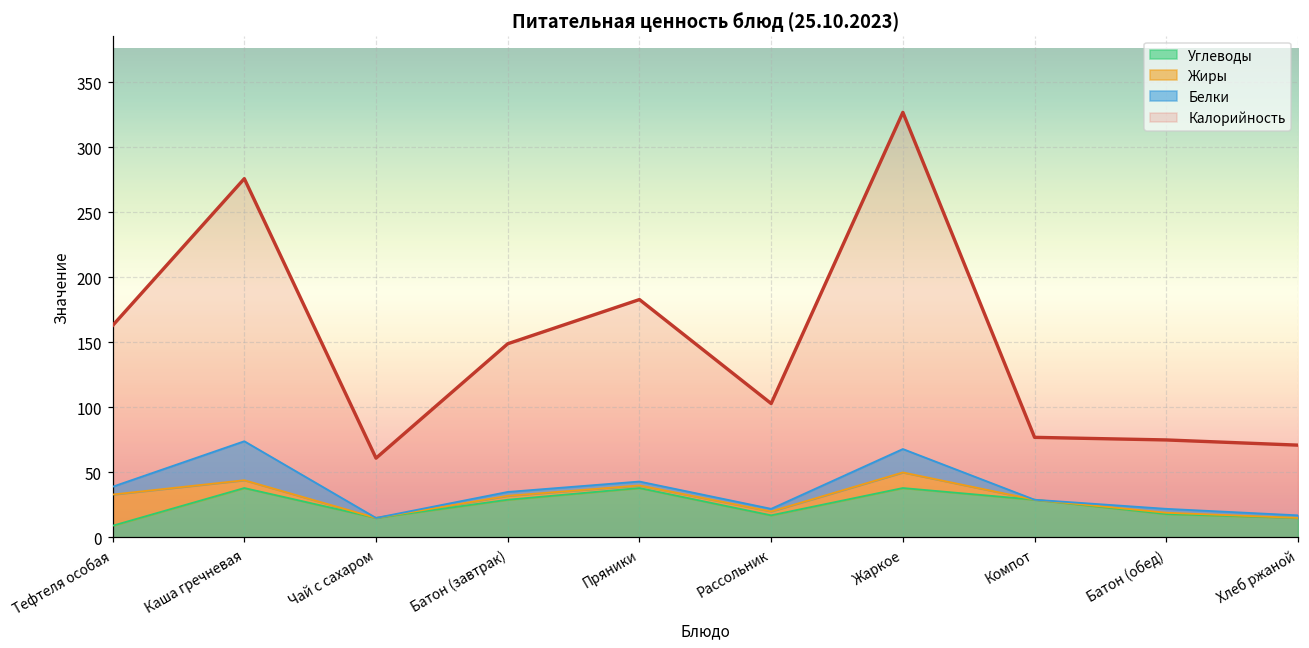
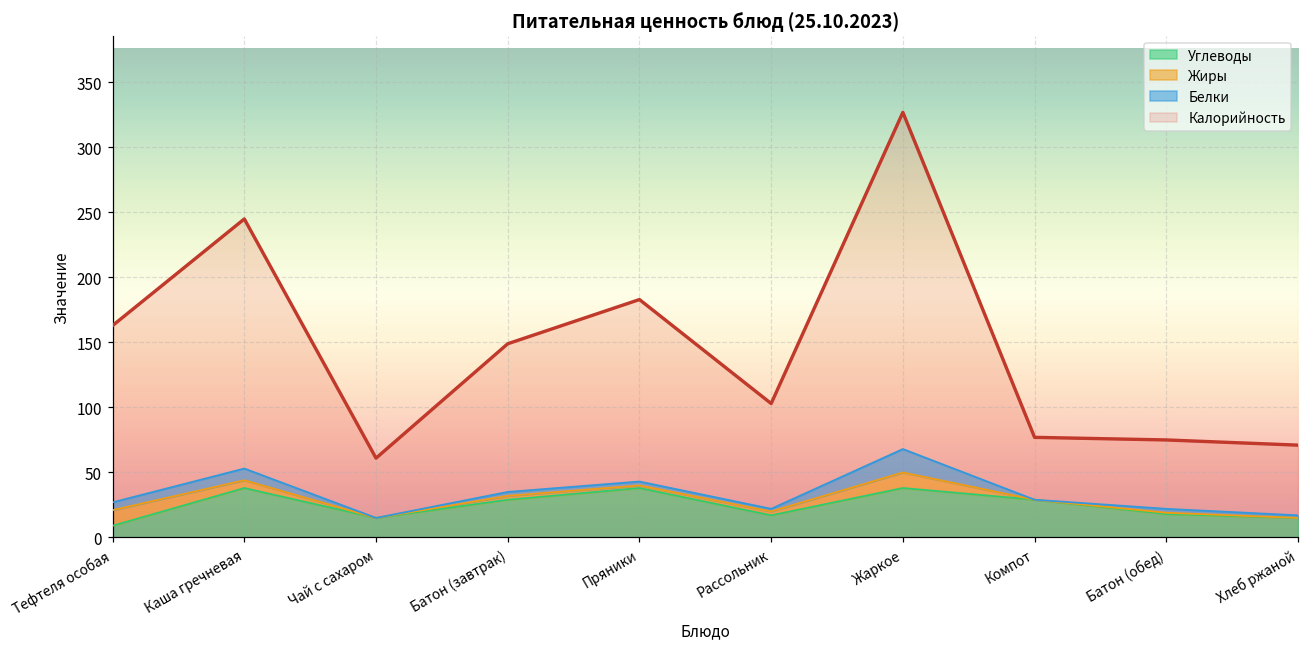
  {
    "Углеводы": {
      "Тефтеля особая": 9,
      "Каша гречневая": 38,
      "Батон (завтрак)": 29,
      "Рассольник": 17,
      "Жаркое": 38
    },
    "Жиры": {
-     "Тефтеля особая": 24,
+     "Тефтеля особая": 12,
      "Каша гречневая": 6,
      "Батон (завтрак)": 3,
      "Жаркое": 12
    },
    "Белки": {
      "Тефтеля особая": 6,
-     "Каша гречневая": 30,
+     "Каша гречневая": 9,
      "Батон (завтрак)": 3,
      "Пряники": 3,
      "Жаркое": 18,
      "Батон (обед)": 3
    },
    "Калорийность": {
      "Тефтеля особая": 163,
-     "Каша гречневая": 276,
+     "Каша гречневая": 245,
      "Чай с сахаром": 61,
      "Батон (завтрак)": 149,
      "Пряники": 183,
      "Рассольник": 103,
      "Жаркое": 327,
      "Компот": 77,
      "Батон (обед)": 75,
      "Хлеб ржаной": 71
    }
  }
